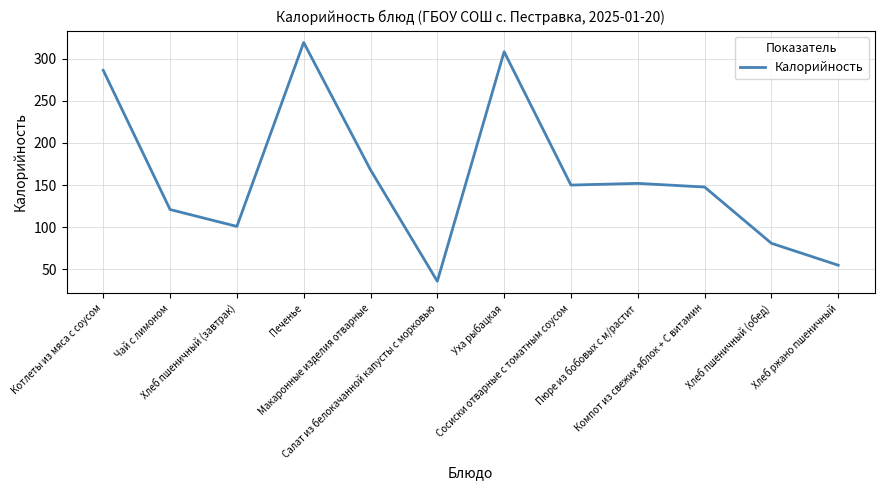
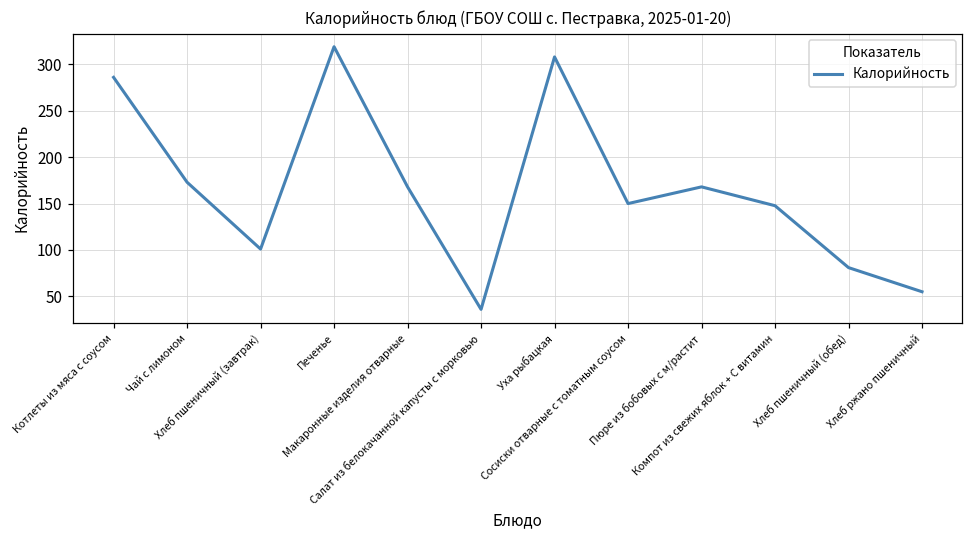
  {
    "Котлеты из мяса с соусом": 290,
-   "Чай с лимоном": 120,
+   "Чай с лимоном": 170,
    "Хлеб пшеничный (завтрак)": 100,
    "Печенье": 320,
    "Макаронные изделия отварные": 170,
    "Салат из белокачанной капусты с морковью": 40,
    "Уха рыбацкая": 310,
    "Сосиски отварные с томатным соусом": 150,
-   "Пюре из бобовых с м/растит": 150,
+   "Пюре из бобовых с м/растит": 170,
    "Компот из свежих яблок + С витамин": 150,
    "Хлеб пшеничный (обед)": 80,
    "Хлеб ржано пшеничный": 60
  }
